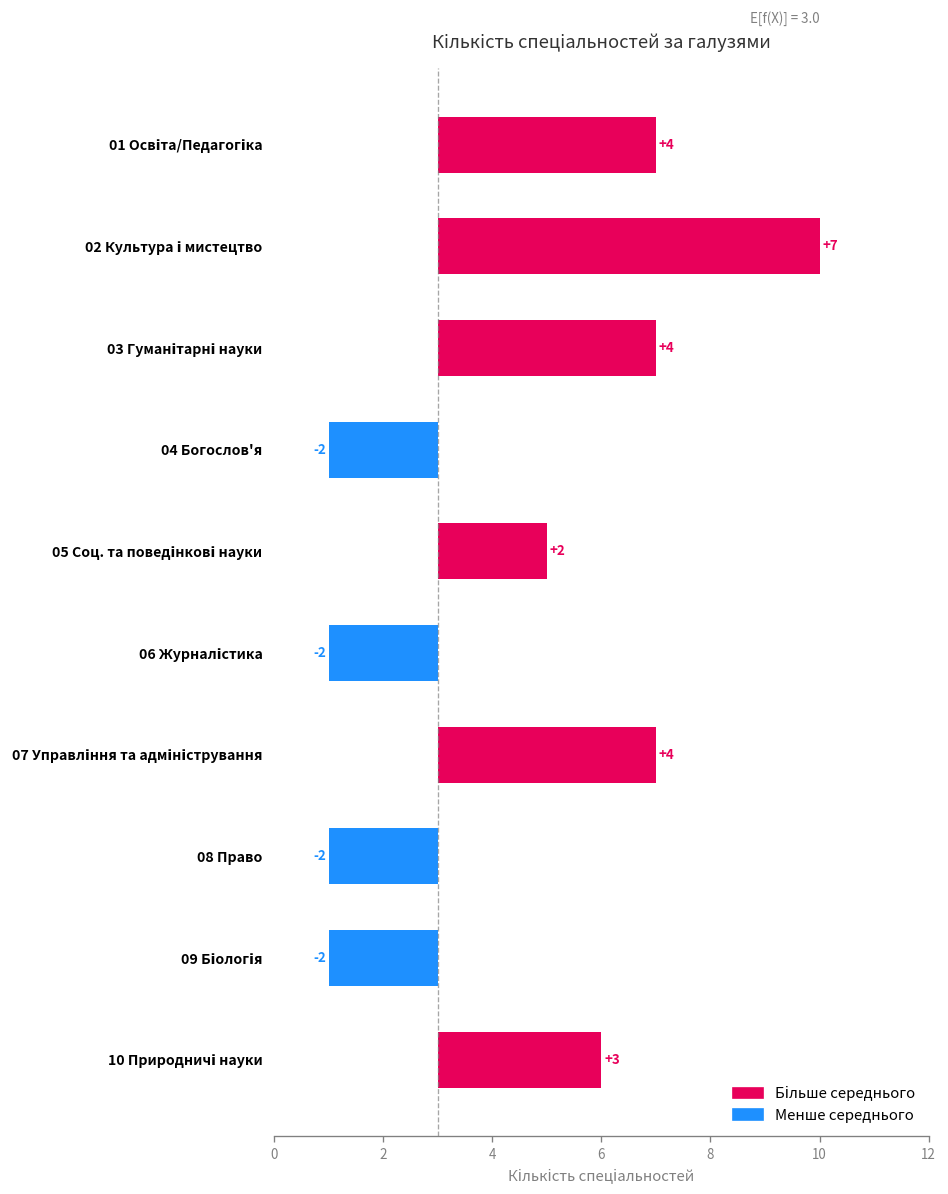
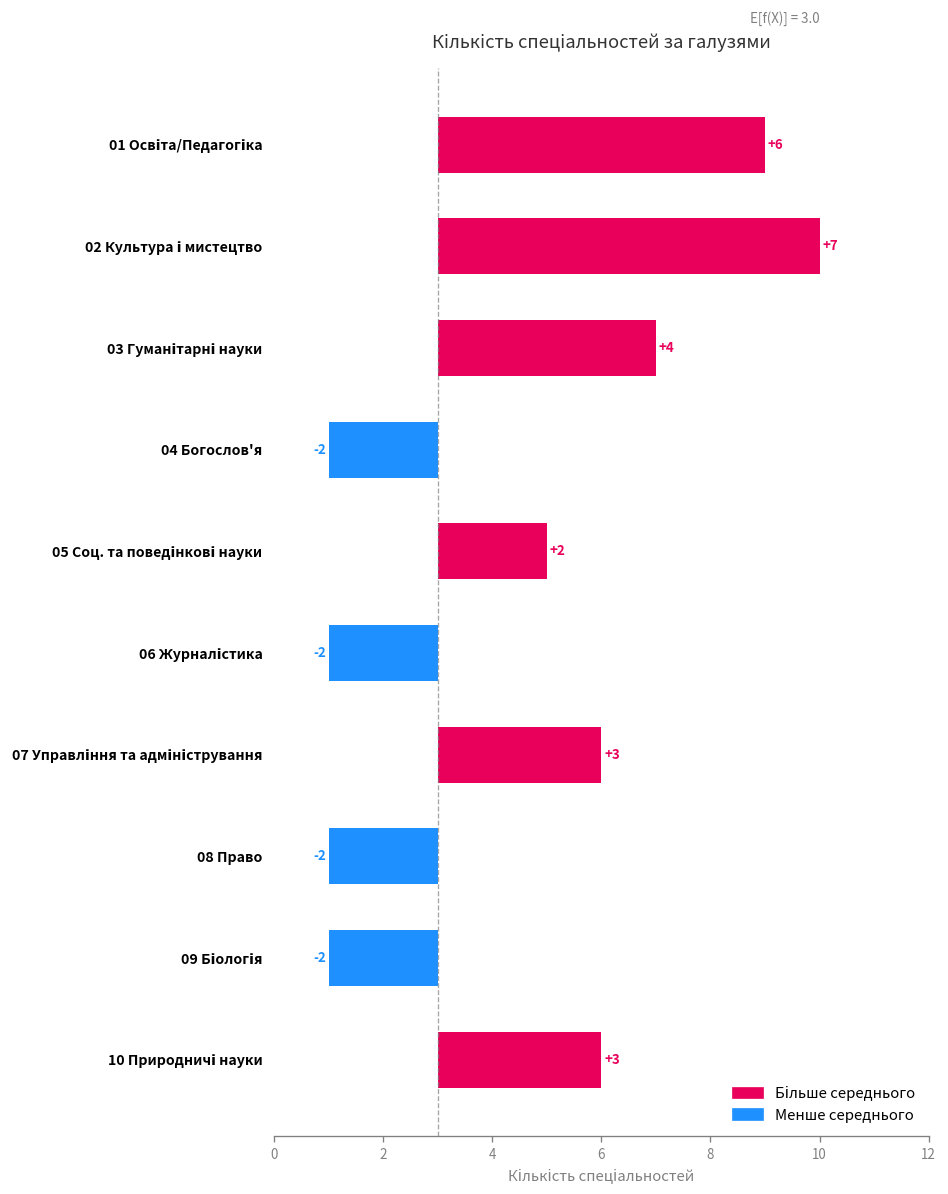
  {
-   "01 Освіта/Педагогіка": "+4",
+   "01 Освіта/Педагогіка": "+6",
    "02 Культура і мистецтво": "+7",
    "03 Гуманітарні науки": "+4",
    "04 Богослов'я": "-2",
    "05 Соц. та поведінкові науки": "+2",
    "06 Журналістика": "-2",
-   "07 Управління та адміністрування": "+4",
+   "07 Управління та адміністрування": "+3",
    "08 Право": "-2",
    "09 Біологія": "-2",
    "10 Природничі науки": "+3"
  }
